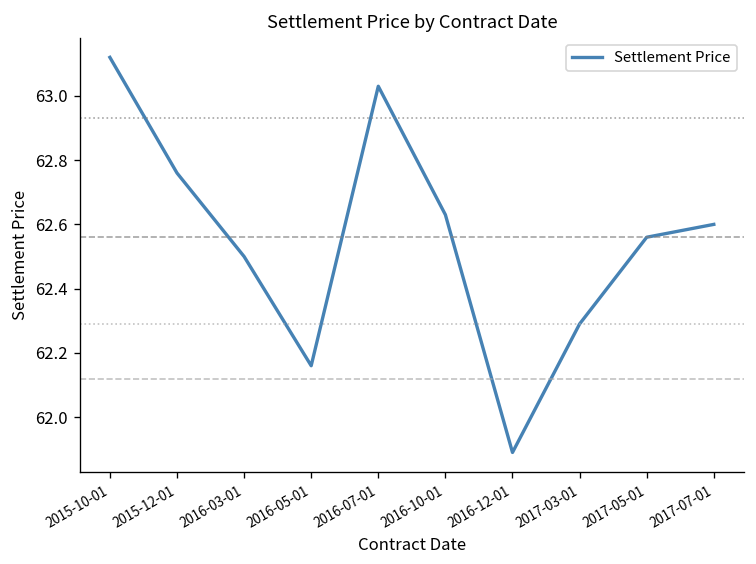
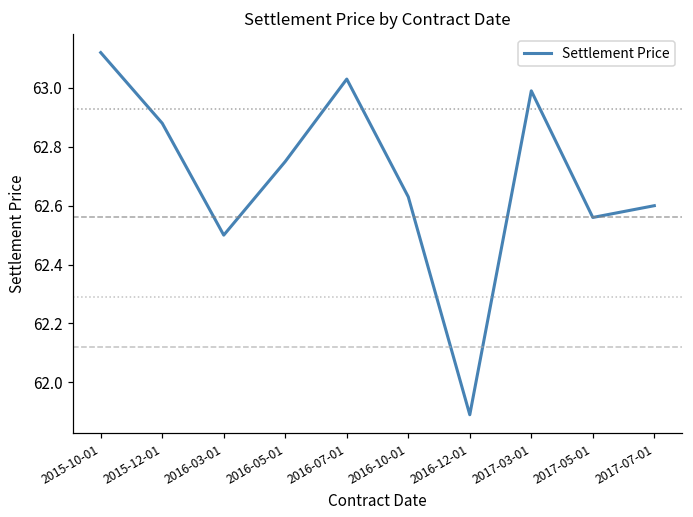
  {
    "2015-10-01": 63.12,
-   "2015-12-01": 62.76,
+   "2015-12-01": 62.88,
    "2016-03-01": 62.50,
-   "2016-05-01": 62.16,
+   "2016-05-01": 62.75,
    "2016-07-01": 63.03,
    "2016-10-01": 62.63,
    "2016-12-01": 61.89,
-   "2017-03-01": 62.29,
+   "2017-03-01": 62.99,
    "2017-05-01": 62.56,
    "2017-07-01": 62.60
  }
